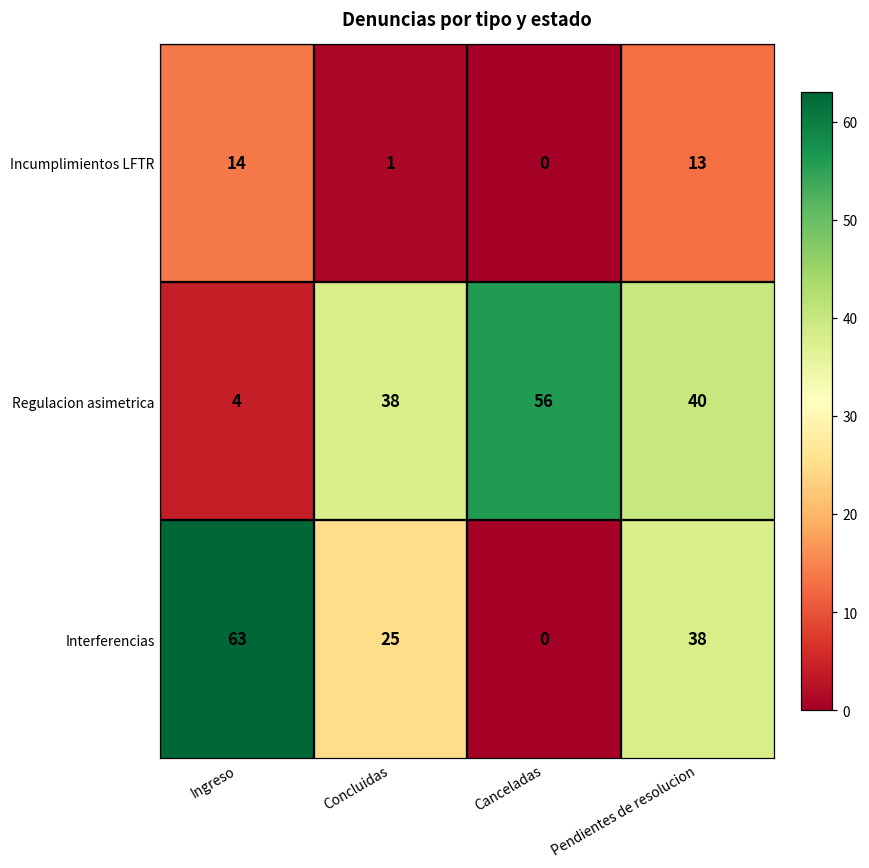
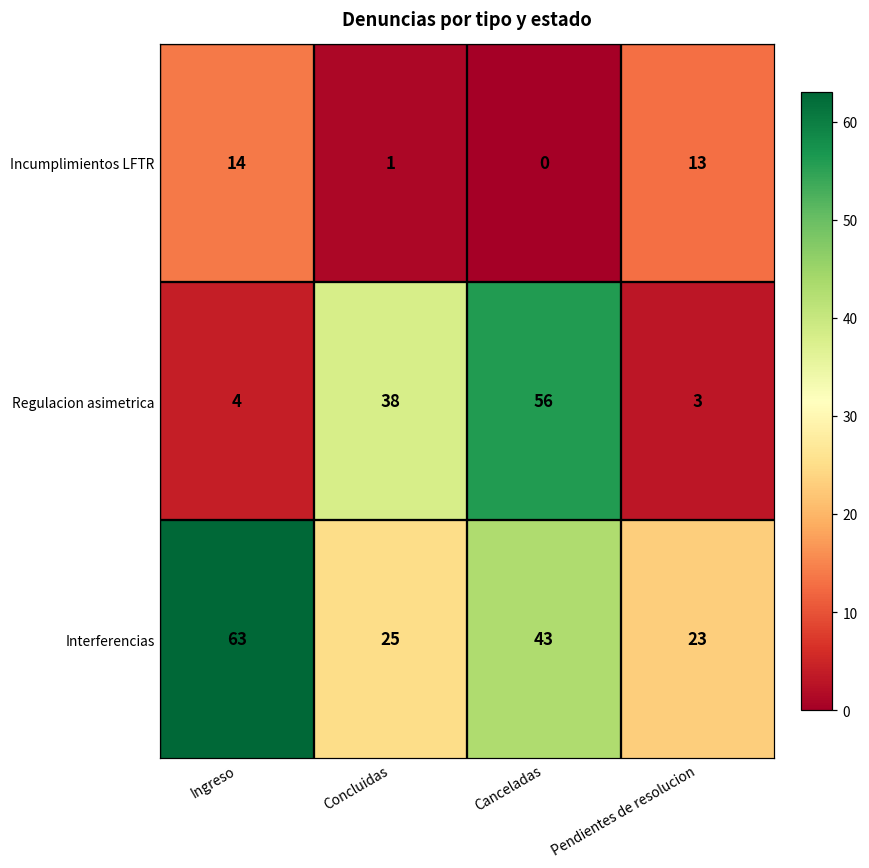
  {
    "Incumplimientos LFTR": {
      "Ingreso": 14,
      "Concluidas": 1,
      "Canceladas": 0,
      "Pendientes de resolucion": 13
    },
    "Regulacion asimetrica": {
      "Ingreso": 4,
      "Concluidas": 38,
      "Canceladas": 56,
-     "Pendientes de resolucion": 40
+     "Pendientes de resolucion": 3
    },
    "Interferencias": {
      "Ingreso": 63,
      "Concluidas": 25,
-     "Canceladas": 0,
-     "Pendientes de resolucion": 38
+     "Canceladas": 43,
+     "Pendientes de resolucion": 23
    }
  }
